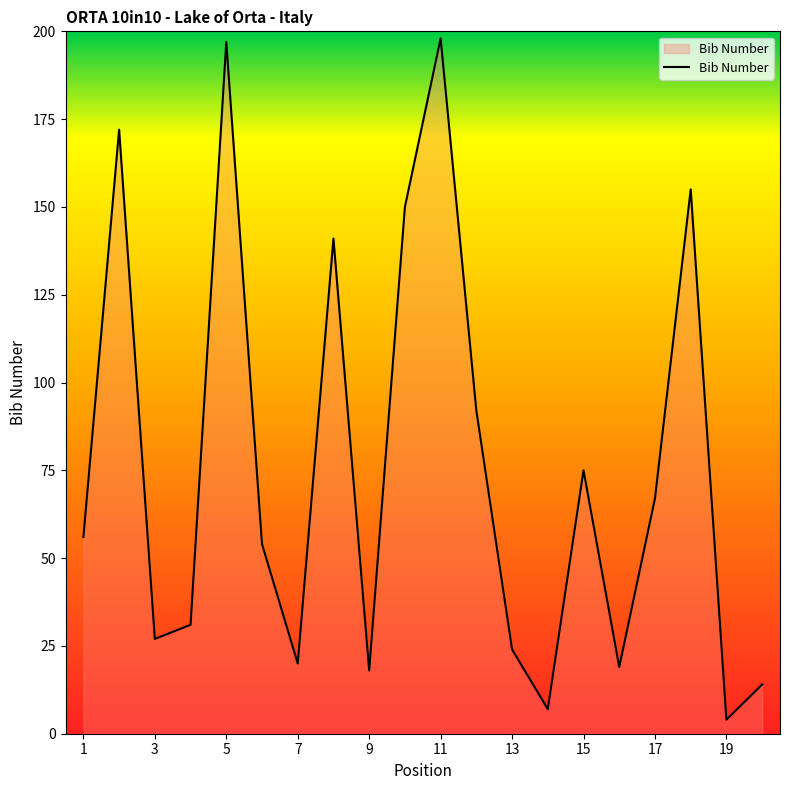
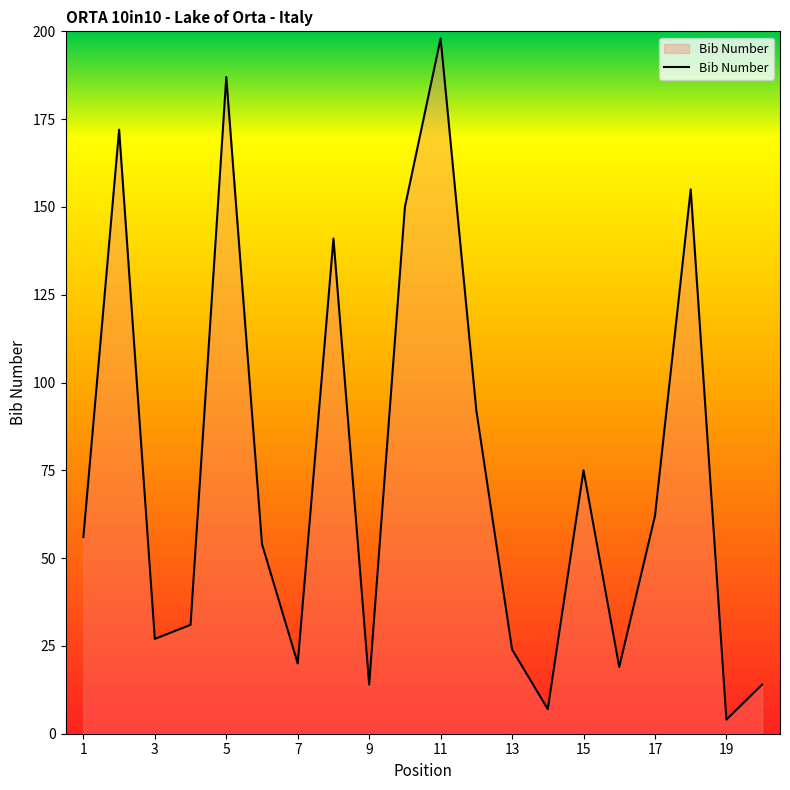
  {
    "1": 56,
    "3": 27,
-   "5": 197,
+   "5": 187,
    "7": 20,
-   "9": 18,
+   "9": 14,
    "11": 198,
    "13": 24,
    "15": 75,
-   "17": 67,
+   "17": 62,
    "19": 4
  }
